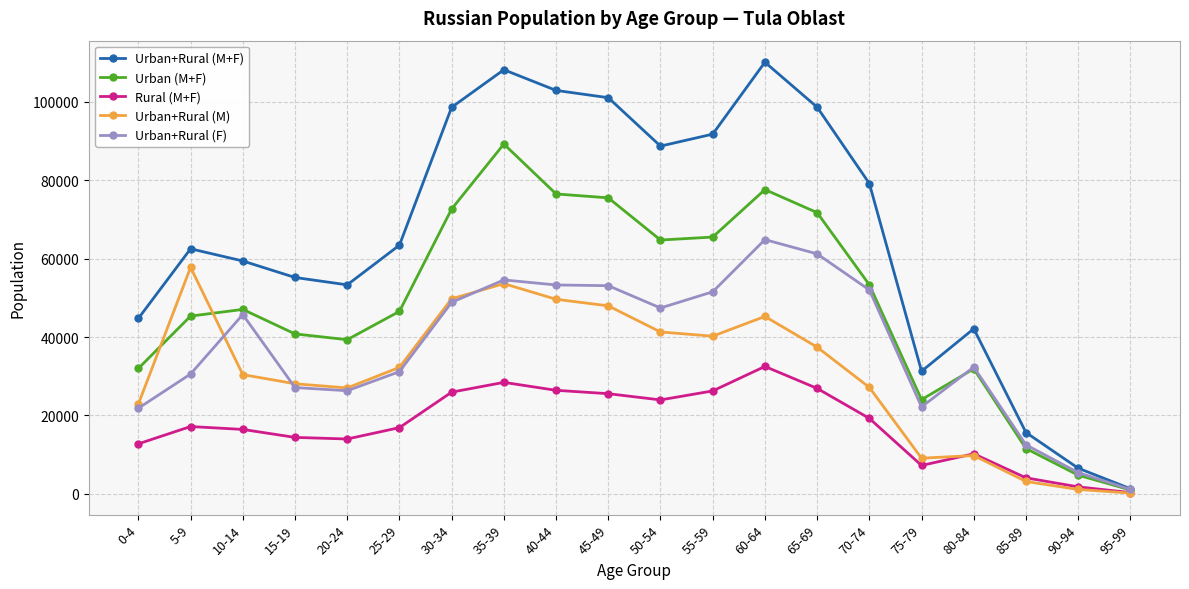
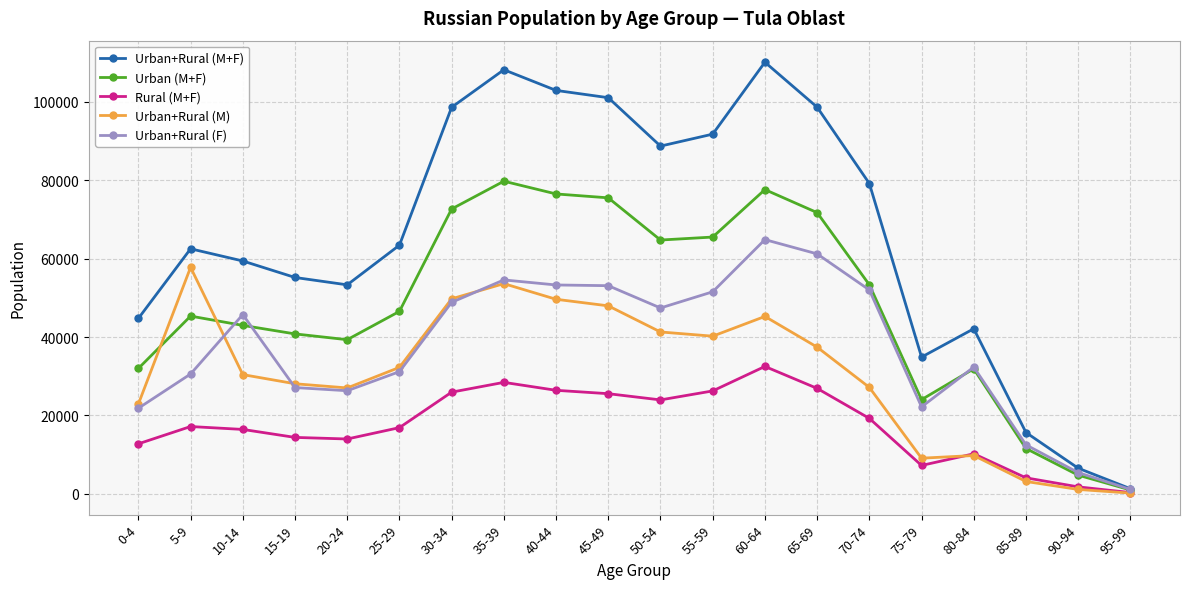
  {
    "Urban+Rural (M+F)": {
      "0-4": 45000,
      "5-9": 63000,
      "10-14": 59000,
      "15-19": 55000,
      "20-24": 53000,
      "25-29": 63000,
      "30-34": 99000,
      "35-39": 108000,
      "40-44": 103000,
      "45-49": 101000,
      "50-54": 89000,
      "55-59": 92000,
      "60-64": 110000,
      "65-69": 99000,
      "70-74": 79000,
-     "75-79": 31000,
+     "75-79": 35000,
      "80-84": 42000,
      "85-89": 16000,
      "90-94": 7000
    },
    "Urban (M+F)": {
      "0-4": 32000,
      "5-9": 45000,
-     "10-14": 47000,
+     "10-14": 43000,
      "15-19": 41000,
      "20-24": 39000,
      "25-29": 47000,
      "30-34": 73000,
-     "35-39": 89000,
+     "35-39": 80000,
      "40-44": 77000,
      "45-49": 76000,
      "50-54": 65000,
      "55-59": 66000,
      "60-64": 78000,
      "65-69": 72000,
      "70-74": 53000,
      "75-79": 24000,
      "85-89": 12000,
      "90-94": 5000
    },
    "Rural (M+F)": {
      "0-4": 13000,
      "5-9": 17000,
      "10-14": 16000,
      "15-19": 14000,
      "20-24": 14000,
      "25-29": 17000,
      "30-34": 26000,
      "35-39": 28000,
      "40-44": 26000,
      "45-49": 26000,
      "50-54": 24000,
      "55-59": 26000,
      "60-64": 33000,
      "65-69": 27000,
      "70-74": 19000,
      "75-79": 7000,
      "85-89": 4000
    },
    "Urban+Rural (M)": {
      "0-4": 23000,
      "5-9": 58000,
      "10-14": 30000,
      "15-19": 28000,
      "20-24": 27000,
      "25-29": 32000,
      "30-34": 50000,
      "35-39": 54000,
      "40-44": 50000,
      "45-49": 48000,
      "50-54": 41000,
      "55-59": 40000,
      "60-64": 45000,
      "65-69": 37000,
      "70-74": 27000,
      "75-79": 9000,
      "85-89": 3000
    },
    "Urban+Rural (F)": {
      "0-4": 22000,
      "5-9": 31000,
      "10-14": 46000,
      "15-19": 27000,
      "20-24": 26000,
      "25-29": 31000,
      "30-34": 49000,
      "35-39": 55000,
      "40-44": 53000,
      "45-49": 53000,
      "50-54": 47000,
      "55-59": 52000,
      "60-64": 65000,
      "65-69": 61000,
      "70-74": 52000,
      "75-79": 22000,
      "85-89": 12000,
      "90-94": 5000
    }
  }
